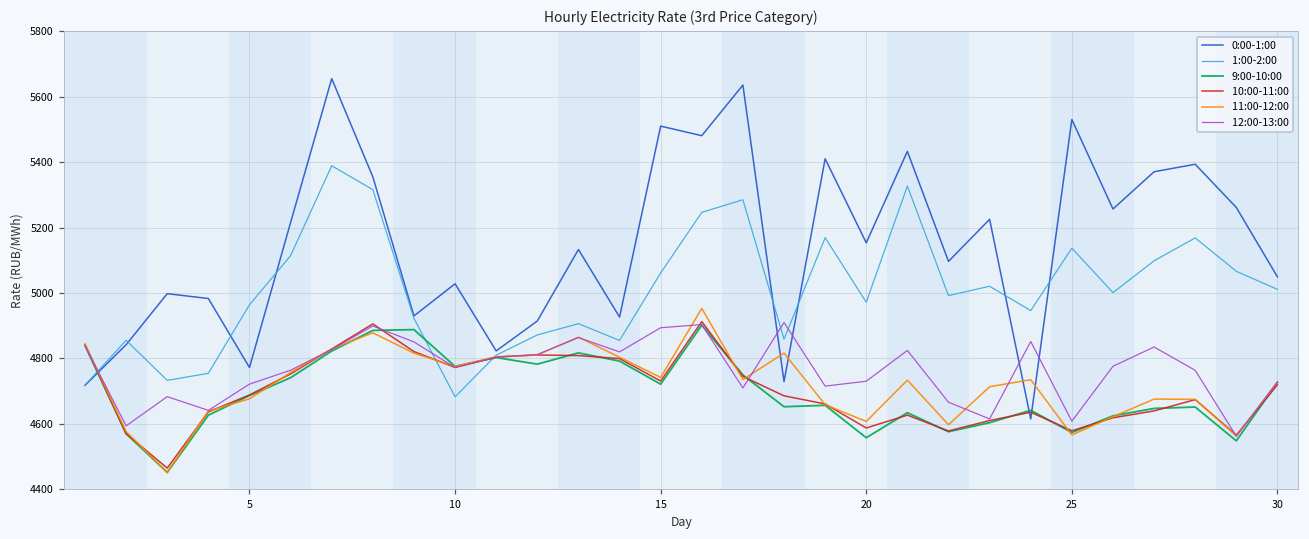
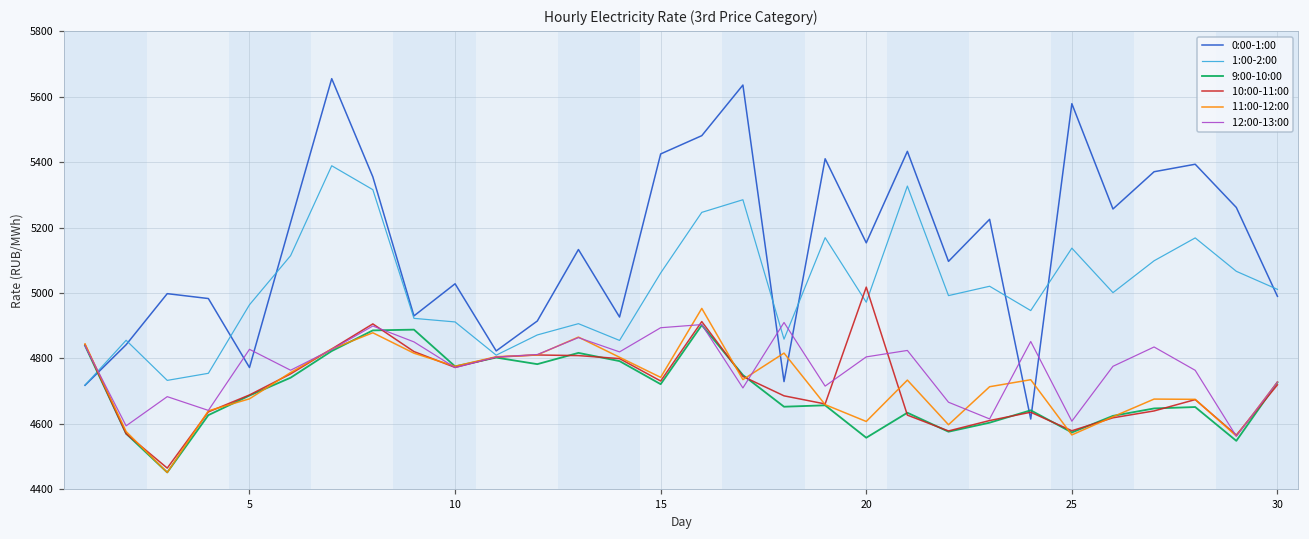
  {
    "0:00-1:00": {
      "5": 4770,
      "10": 5030,
-     "15": 5510,
+     "15": 5430,
      "20": 5150,
-     "25": 5530,
-     "30": 5050
+     "25": 5580,
+     "30": 4990
    },
    "1:00-2:00": {
      "5": 4960,
-     "10": 4680,
+     "10": 4910,
      "15": 5060,
      "20": 4970,
      "25": 5140,
      "30": 5010
    },
    "9:00-10:00": {
      "15": 4720,
      "20": 4560
    },
    "10:00-11:00": {
      "15": 4730,
-     "20": 4590
+     "20": 5020
    },
    "11:00-12:00": {
      "5": 4680,
      "15": 4740,
      "20": 4610
    },
    "12:00-13:00": {
-     "5": 4720,
+     "5": 4830,
      "15": 4890,
-     "20": 4730,
+     "20": 4800,
      "25": 4610
    }
  }
